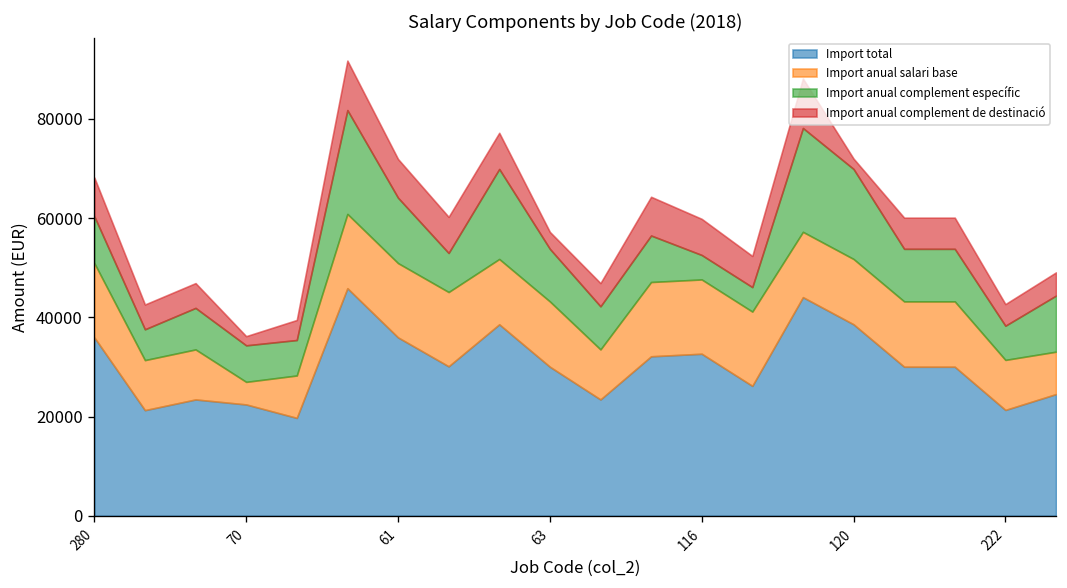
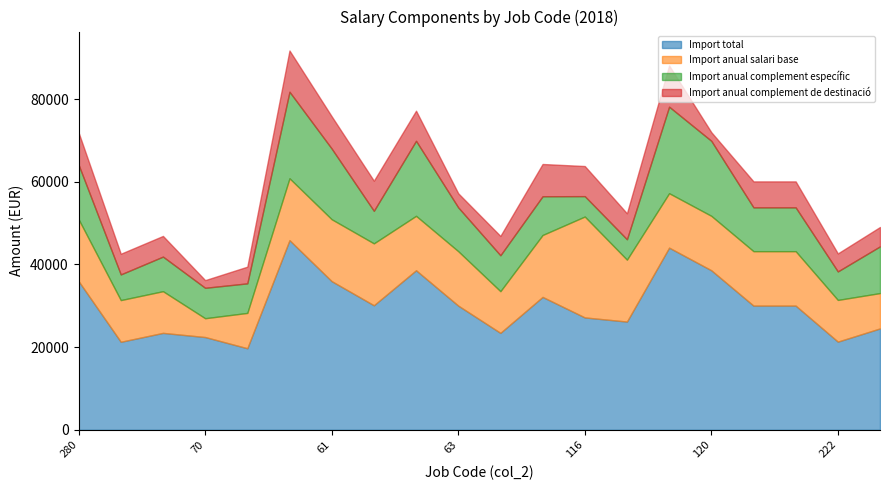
  {
    "Import total": {
      "280": 36000,
      "70": 22000,
      "61": 36000,
      "63": 30000,
-     "116": 33000,
+     "116": 27000,
      "120": 39000,
      "222": 21000
    },
    "Import anual salari base": {
      "280": 15000,
      "70": 5000,
      "61": 15000,
      "63": 13000,
-     "116": 15000,
+     "116": 24000,
      "120": 13000,
      "222": 10000
    },
    "Import anual complement específic": {
-     "280": 9000,
+     "280": 13000,
      "70": 7000,
-     "61": 13000,
+     "61": 17000,
      "63": 11000,
      "116": 5000,
      "120": 18000,
      "222": 7000
    },
    "Import anual complement de destinació": {
      "280": 8000,
      "70": 2000,
      "61": 8000,
      "63": 3000,
      "116": 7000,
      "120": 2000,
      "222": 4000
    }
  }
